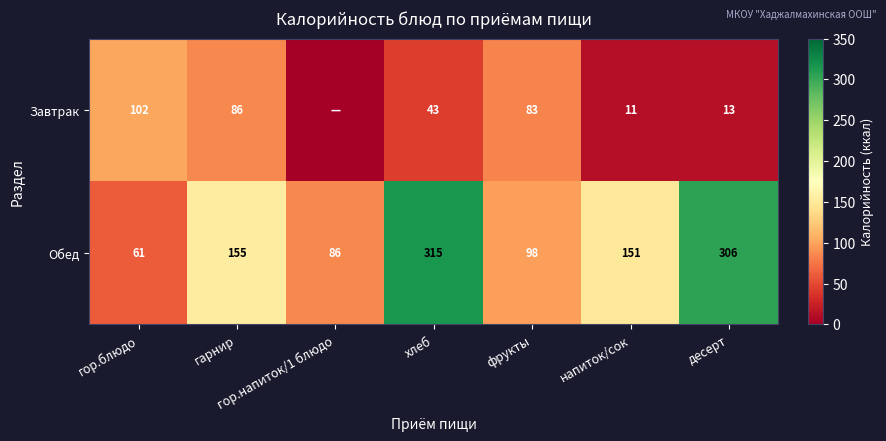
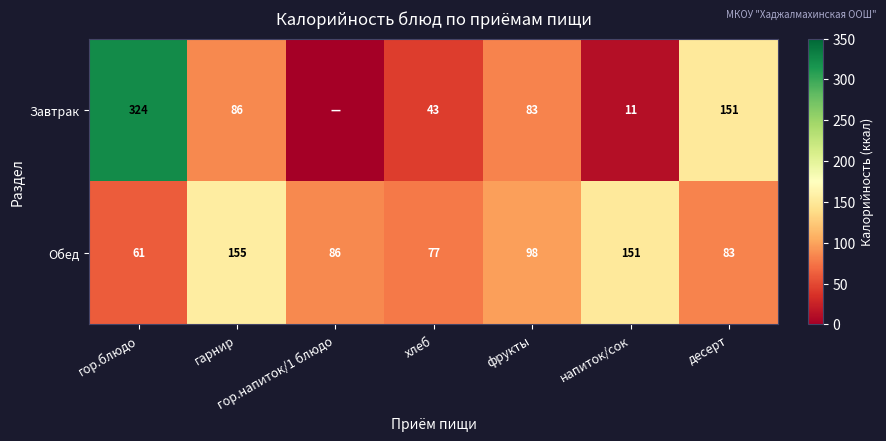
  {
    "Завтрак": {
-     "гор.блюдо": 102,
+     "гор.блюдо": 324,
      "гарнир": 86,
      "хлеб": 43,
      "фрукты": 83,
      "напиток/сок": 11,
-     "десерт": 13
+     "десерт": 151
    },
    "Обед": {
      "гор.блюдо": 61,
      "гарнир": 155,
      "гор.напиток/1 блюдо": 86,
-     "хлеб": 315,
+     "хлеб": 77,
      "фрукты": 98,
      "напиток/сок": 151,
-     "десерт": 306
+     "десерт": 83
    }
  }
